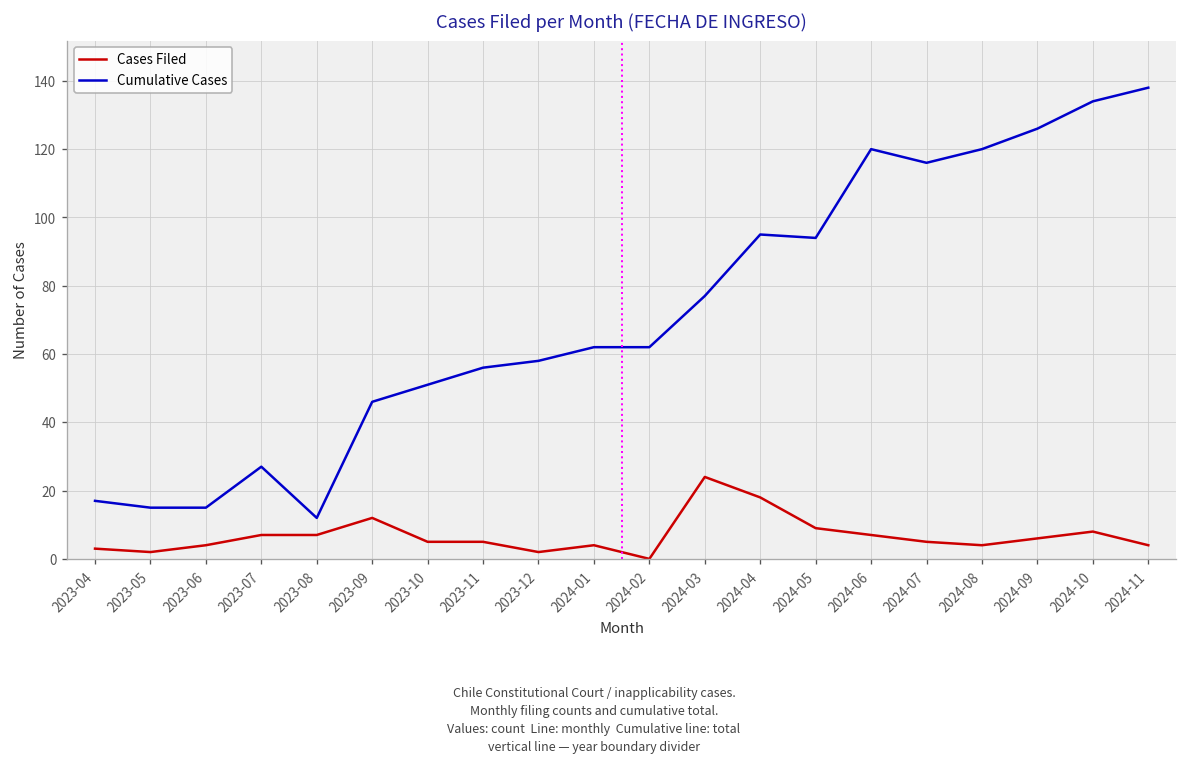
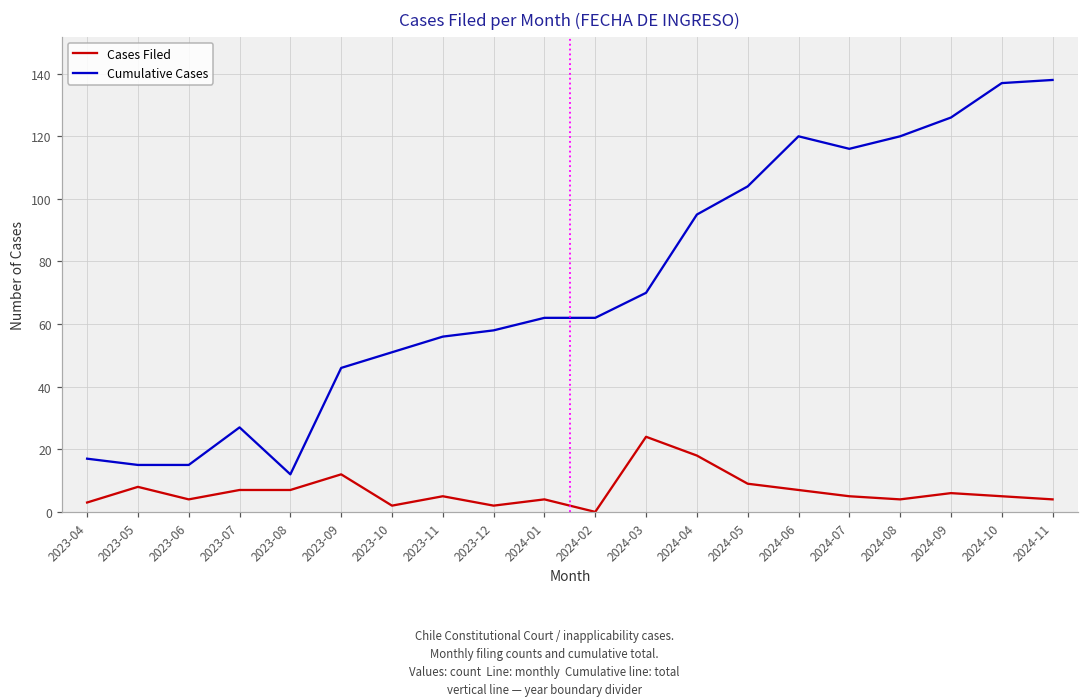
  {
    "Cases Filed": {
      "2023-04": 3,
-     "2023-05": 2,
+     "2023-05": 8,
      "2023-06": 4,
      "2023-07": 7,
      "2023-08": 7,
      "2023-09": 12,
-     "2023-10": 5,
+     "2023-10": 2,
      "2023-11": 5,
      "2023-12": 2,
      "2024-01": 4,
      "2024-02": 0,
      "2024-03": 24,
      "2024-04": 18,
      "2024-05": 9,
      "2024-06": 7,
      "2024-07": 5,
      "2024-08": 4,
      "2024-09": 6,
-     "2024-10": 8,
+     "2024-10": 5,
      "2024-11": 4
    },
    "Cumulative Cases": {
      "2023-04": 17,
      "2023-05": 15,
      "2023-06": 15,
      "2023-07": 27,
      "2023-08": 12,
      "2023-09": 46,
      "2023-10": 51,
      "2023-11": 56,
      "2023-12": 58,
      "2024-01": 62,
      "2024-02": 62,
-     "2024-03": 77,
+     "2024-03": 70,
      "2024-04": 95,
-     "2024-05": 94,
+     "2024-05": 104,
      "2024-06": 120,
      "2024-07": 116,
      "2024-08": 120,
      "2024-09": 126,
-     "2024-10": 134,
+     "2024-10": 137,
      "2024-11": 138
    }
  }
